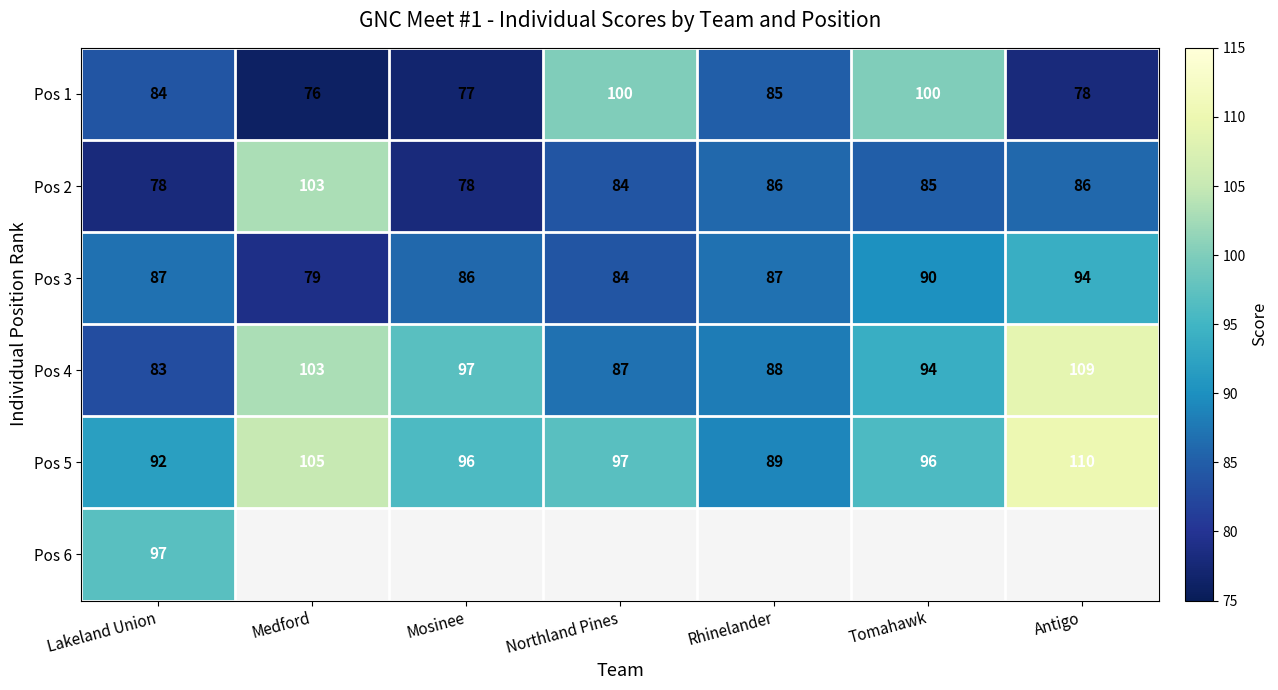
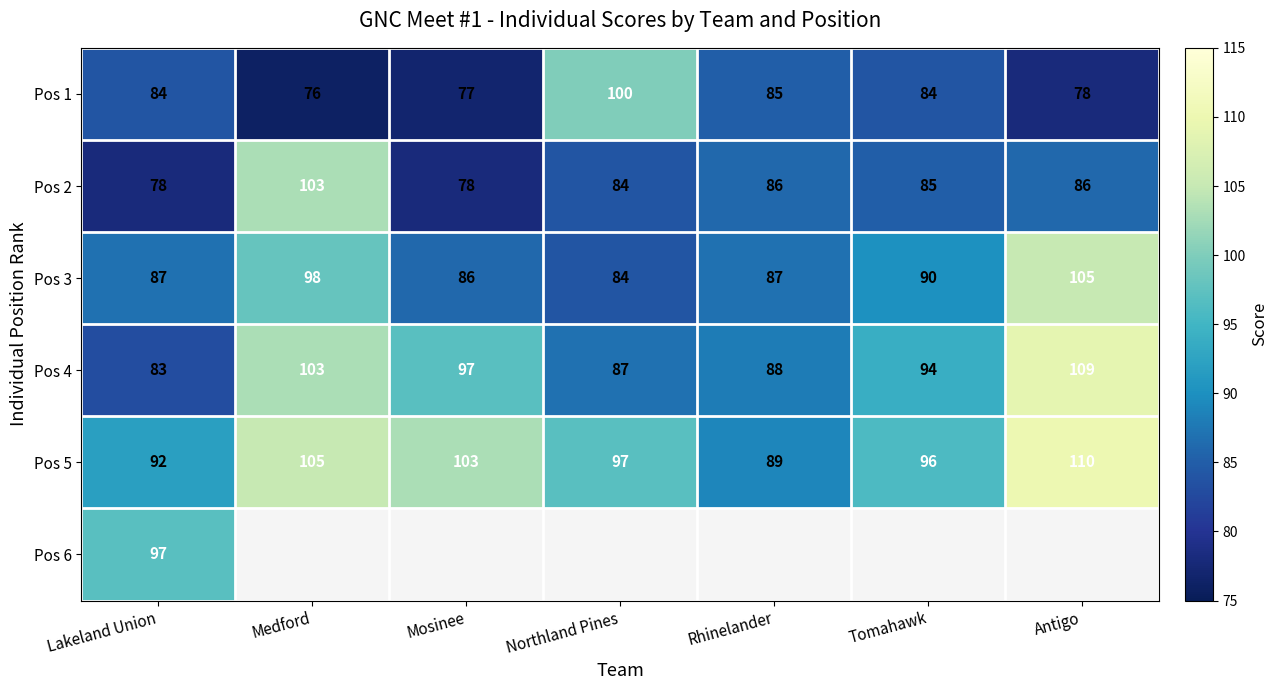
  {
    "Pos 1": {
      "Lakeland Union": 84,
      "Medford": 76,
      "Mosinee": 77,
      "Northland Pines": 100,
      "Rhinelander": 85,
-     "Tomahawk": 100,
+     "Tomahawk": 84,
      "Antigo": 78
    },
    "Pos 2": {
      "Lakeland Union": 78,
      "Medford": 103,
      "Mosinee": 78,
      "Northland Pines": 84,
      "Rhinelander": 86,
      "Tomahawk": 85,
      "Antigo": 86
    },
    "Pos 3": {
      "Lakeland Union": 87,
-     "Medford": 79,
+     "Medford": 98,
      "Mosinee": 86,
      "Northland Pines": 84,
      "Rhinelander": 87,
      "Tomahawk": 90,
-     "Antigo": 94
+     "Antigo": 105
    },
    "Pos 4": {
      "Lakeland Union": 83,
      "Medford": 103,
      "Mosinee": 97,
      "Northland Pines": 87,
      "Rhinelander": 88,
      "Tomahawk": 94,
      "Antigo": 109
    },
    "Pos 5": {
      "Lakeland Union": 92,
      "Medford": 105,
-     "Mosinee": 96,
+     "Mosinee": 103,
      "Northland Pines": 97,
      "Rhinelander": 89,
      "Tomahawk": 96,
      "Antigo": 110
    },
    "Pos 6": {
      "Lakeland Union": 97
    }
  }
